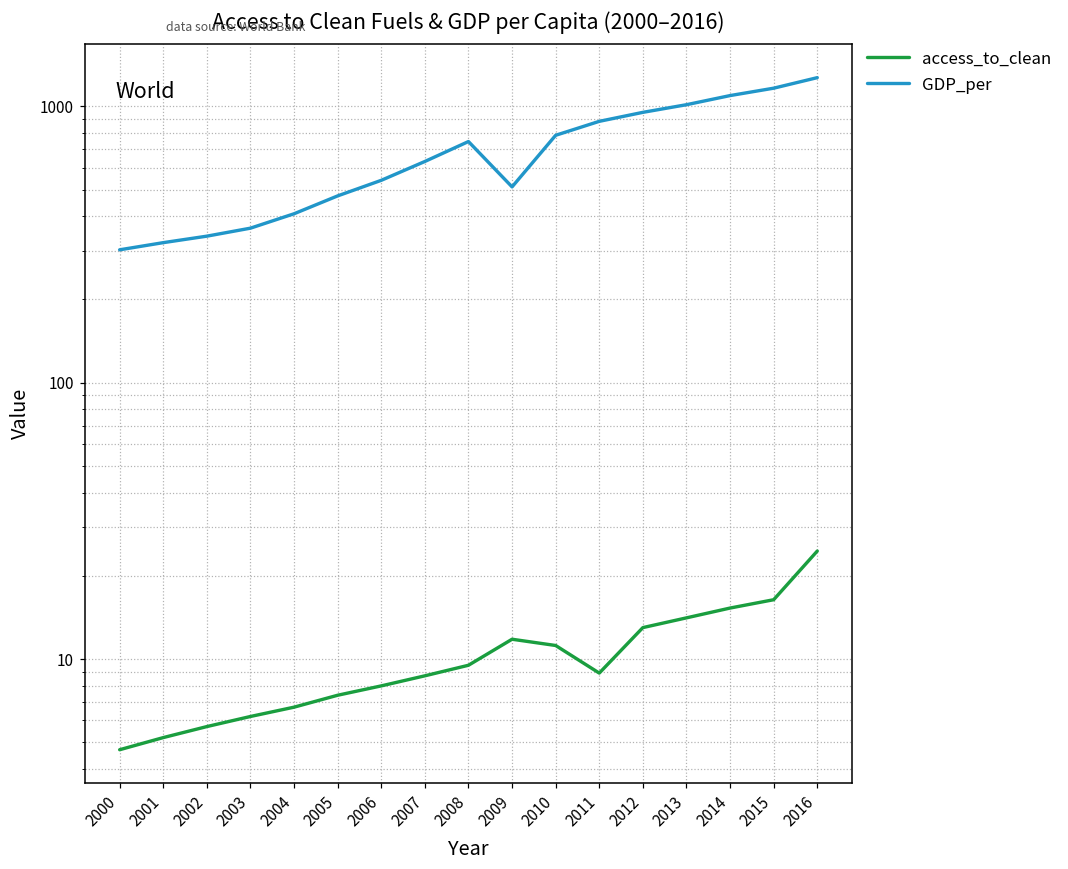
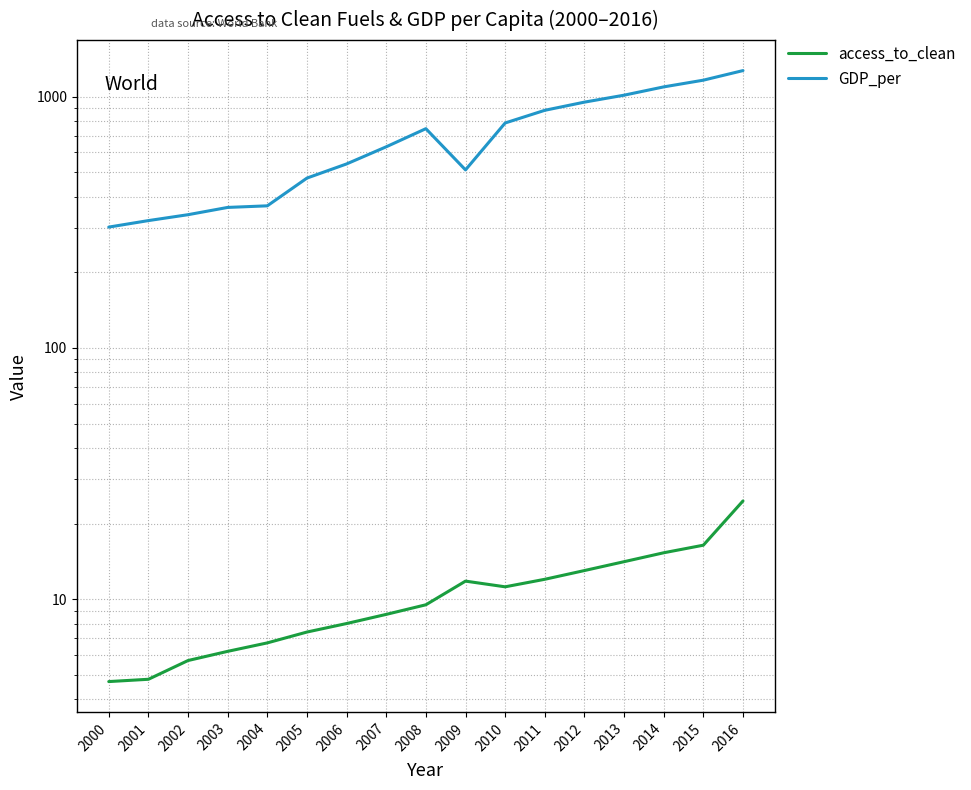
  {
    "access_to_clean": {
      "2000": 4.7,
-     "2001": 5.2,
+     "2001": 4.8,
      "2002": 5.7,
      "2003": 6.2,
      "2004": 6.7,
      "2005": 7.4,
      "2006": 8.0,
      "2007": 8.7,
      "2008": 9.5,
      "2009": 12,
      "2010": 11,
-     "2011": 8.9,
+     "2011": 12,
      "2012": 13,
      "2013": 14,
      "2014": 15,
      "2015": 16,
      "2016": 25
    },
    "GDP_per": {
      "2000": 300,
      "2001": 320,
      "2002": 340,
      "2003": 360,
-     "2004": 410,
+     "2004": 370,
      "2005": 470,
      "2006": 540,
      "2007": 630,
      "2008": 750,
      "2009": 510,
      "2010": 790,
      "2011": 880,
      "2012": 950,
      "2013": 1010,
      "2014": 1100,
      "2015": 1200,
      "2016": 1300
    }
  }
